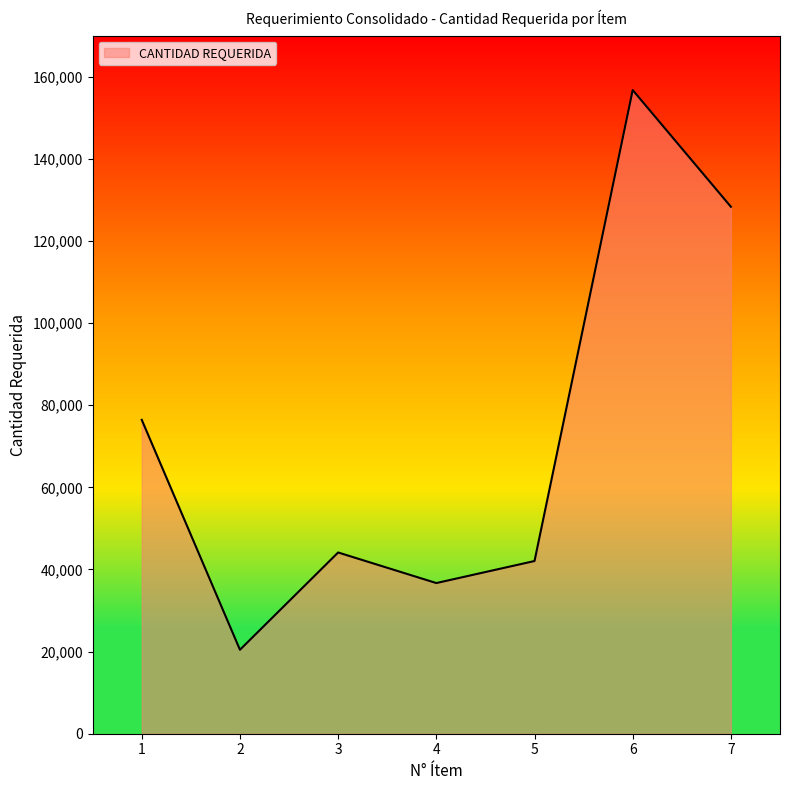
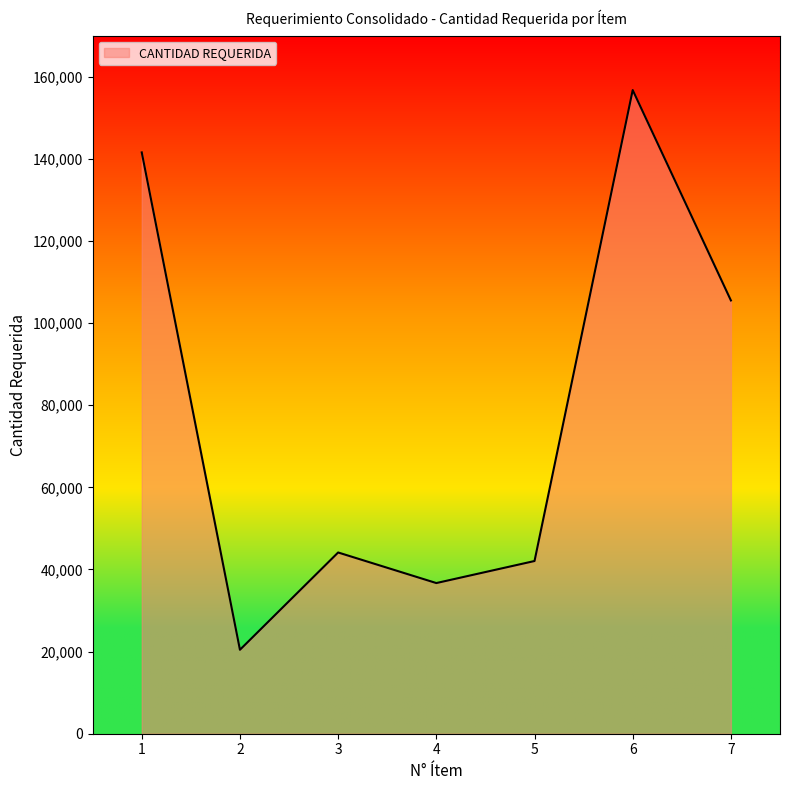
  {
-   "1": "76,000",
+   "1": "142,000",
    "2": "20,000",
    "3": "44,000",
    "4": "37,000",
    "5": "42,000",
    "6": "157,000",
-   "7": "128,000"
+   "7": "105,000"
  }
